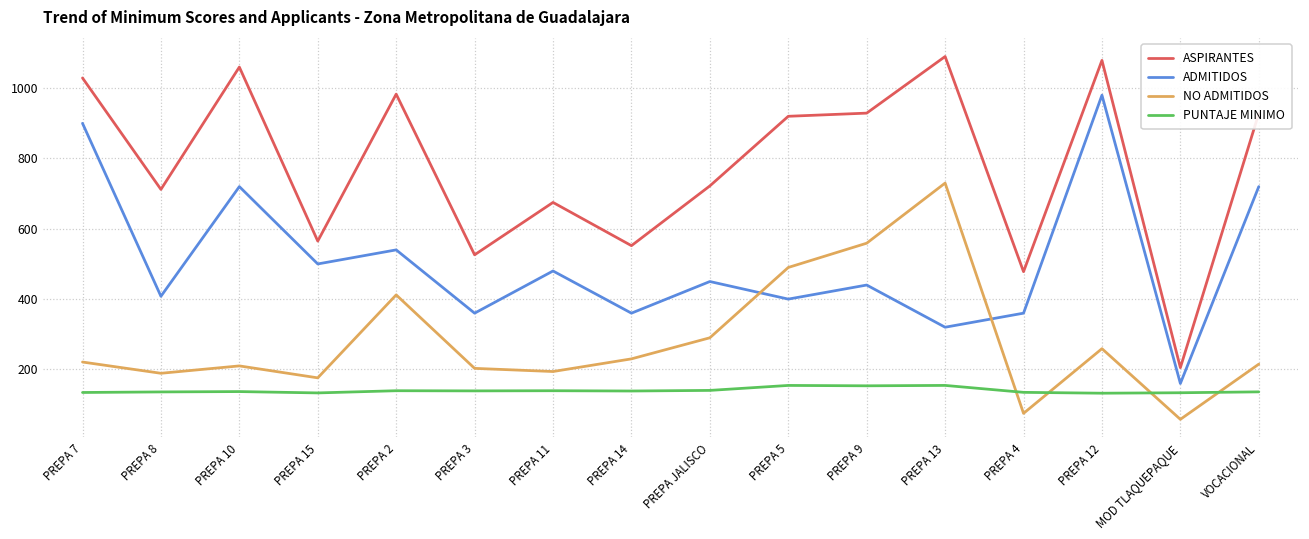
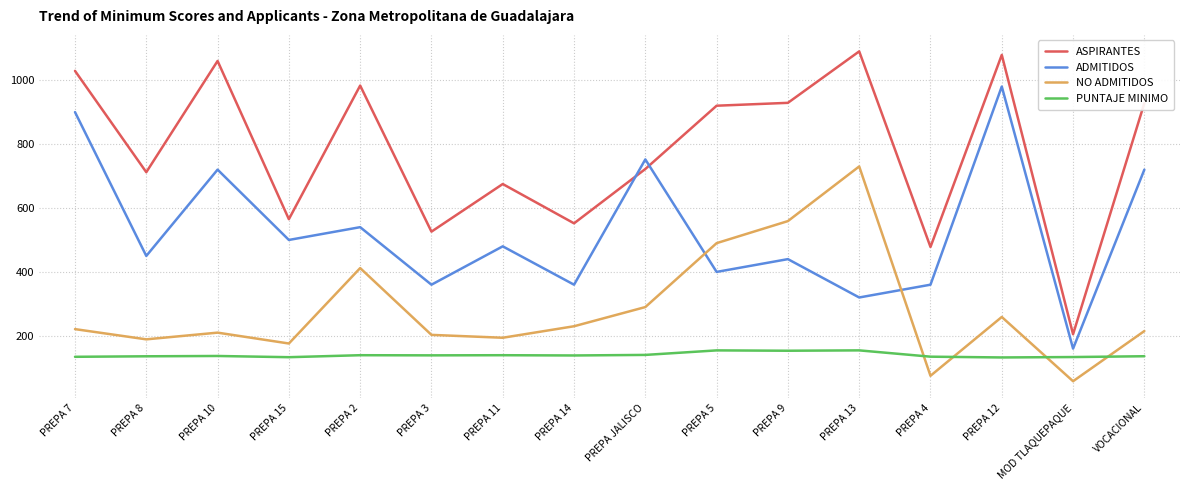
  {
    "ASPIRANTES": {
      "PREPA 7": 1030,
      "PREPA 8": 710,
      "PREPA 10": 1060,
      "PREPA 15": 570,
      "PREPA 2": 980,
      "PREPA 3": 530,
      "PREPA 11": 680,
      "PREPA 14": 550,
      "PREPA JALISCO": 720,
      "PREPA 5": 920,
      "PREPA 9": 930,
      "PREPA 13": 1090,
      "PREPA 4": 480,
      "PREPA 12": 1080,
      "MOD TLAQUEPAQUE": 210
    },
    "ADMITIDOS": {
      "PREPA 7": 900,
-     "PREPA 8": 410,
+     "PREPA 8": 450,
      "PREPA 10": 720,
      "PREPA 15": 500,
      "PREPA 2": 540,
      "PREPA 3": 360,
      "PREPA 11": 480,
      "PREPA 14": 360,
-     "PREPA JALISCO": 450,
+     "PREPA JALISCO": 750,
      "PREPA 5": 400,
      "PREPA 9": 440,
      "PREPA 13": 320,
      "PREPA 4": 360,
      "PREPA 12": 980,
      "MOD TLAQUEPAQUE": 160,
      "VOCACIONAL": 720
    },
    "NO ADMITIDOS": {
      "PREPA 7": 220,
      "PREPA 8": 190,
      "PREPA 10": 210,
      "PREPA 15": 180,
      "PREPA 2": 410,
      "PREPA 3": 200,
      "PREPA 11": 190,
      "PREPA 14": 230,
      "PREPA JALISCO": 290,
      "PREPA 5": 490,
      "PREPA 9": 560,
      "PREPA 13": 730,
      "PREPA 4": 80,
      "PREPA 12": 260,
      "MOD TLAQUEPAQUE": 60,
      "VOCACIONAL": 220
    },
    "PUNTAJE MINIMO": {
      "PREPA 7": 130,
      "PREPA 8": 140,
      "PREPA 10": 140,
      "PREPA 15": 130,
      "PREPA 2": 140,
      "PREPA 3": 140,
      "PREPA 11": 140,
      "PREPA 14": 140,
      "PREPA JALISCO": 140,
      "PREPA 5": 150,
      "PREPA 9": 150,
      "PREPA 13": 150,
      "PREPA 4": 130,
      "PREPA 12": 130,
      "MOD TLAQUEPAQUE": 130,
      "VOCACIONAL": 140
    }
  }
